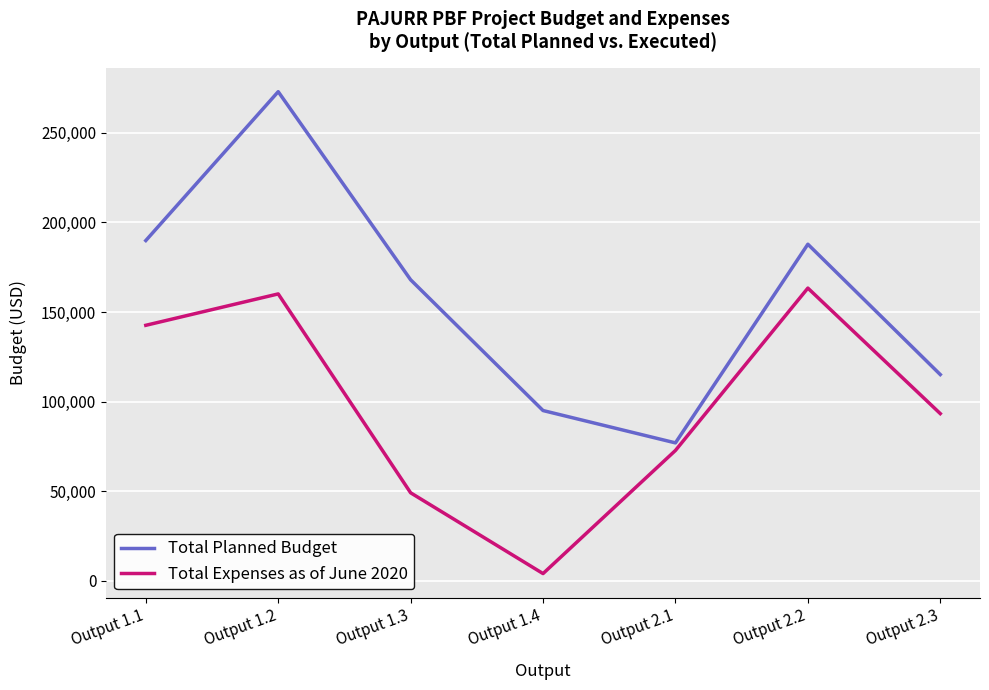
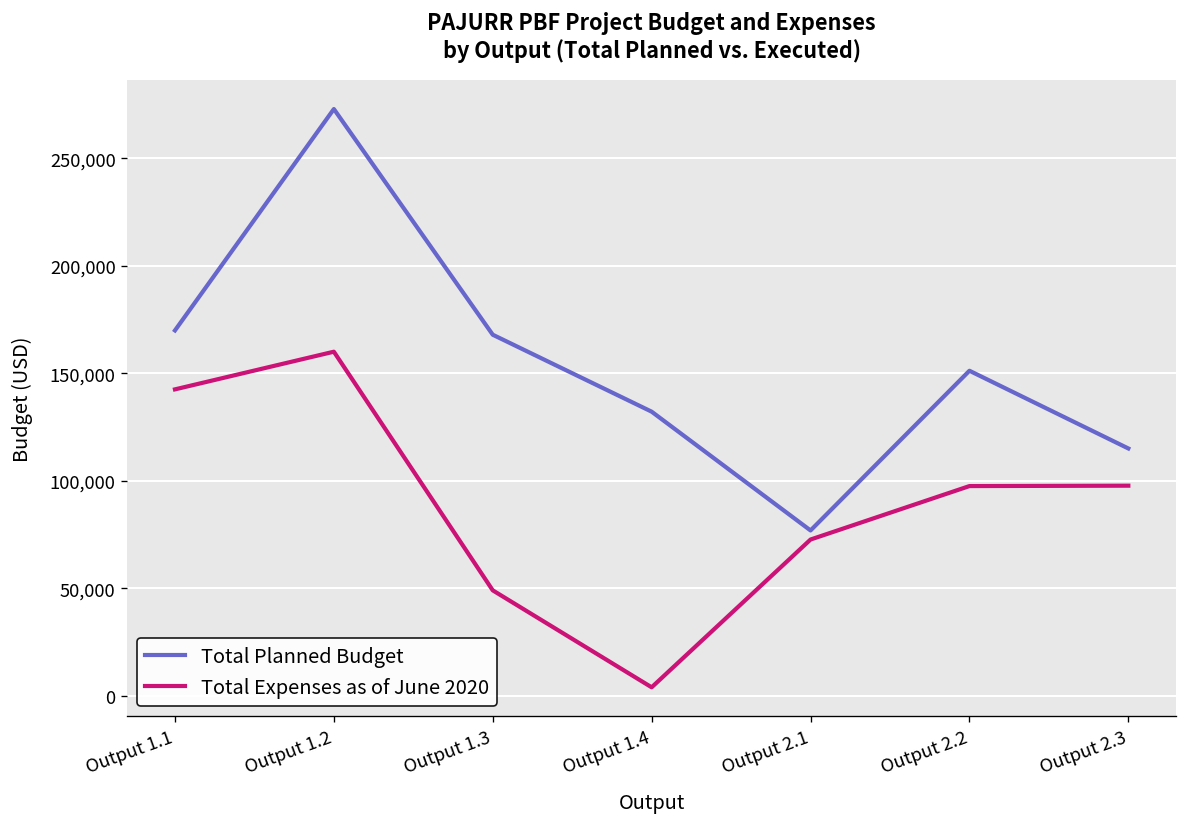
  {
    "Total Planned Budget": {
-     "Output 1.1": "190,000",
+     "Output 1.1": "170,000",
      "Output 1.2": "273,000",
      "Output 1.3": "168,000",
-     "Output 1.4": "95,000",
+     "Output 1.4": "132,000",
      "Output 2.1": "77,000",
-     "Output 2.2": "188,000",
+     "Output 2.2": "151,000",
      "Output 2.3": "115,000"
    },
    "Total Expenses as of June 2020": {
      "Output 1.1": "143,000",
      "Output 1.2": "160,000",
      "Output 1.3": "49,000",
      "Output 1.4": "4,000",
      "Output 2.1": "73,000",
-     "Output 2.2": "163,000",
-     "Output 2.3": "93,000"
+     "Output 2.2": "98,000",
+     "Output 2.3": "98,000"
    }
  }
